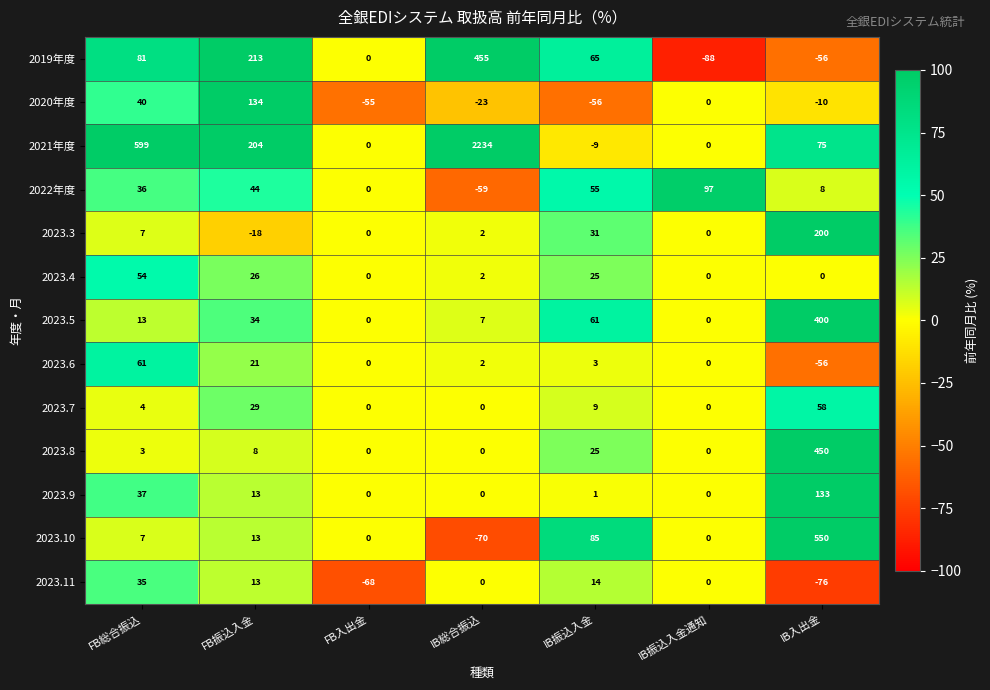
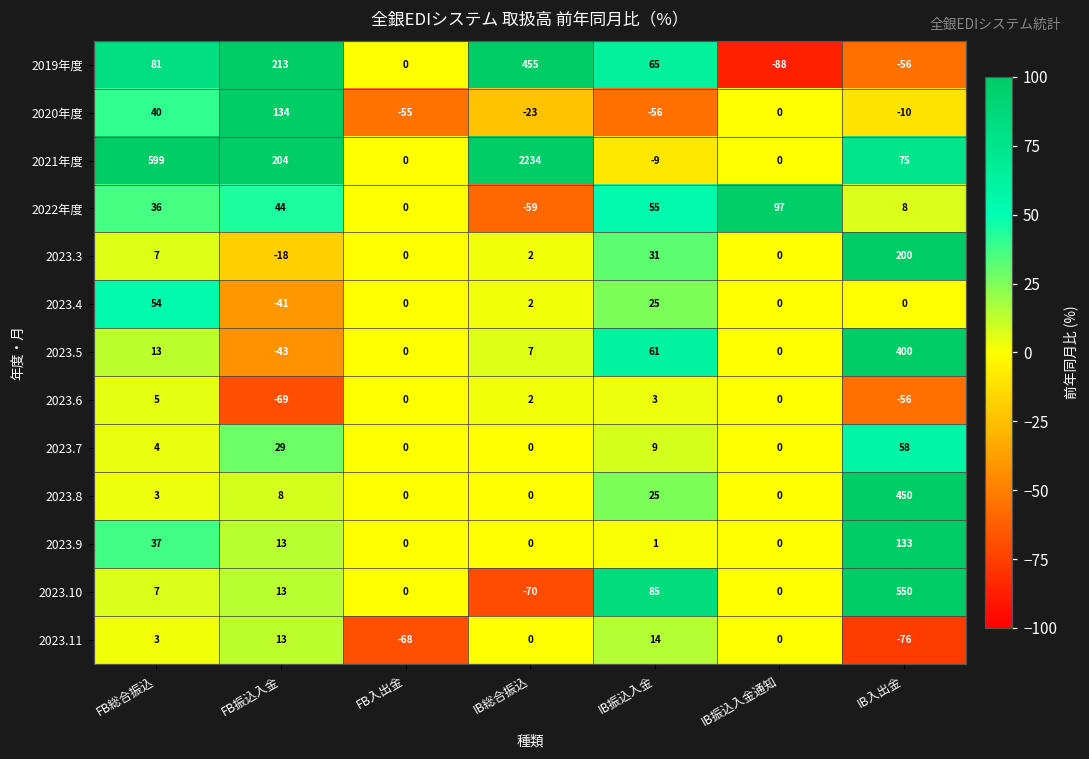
  {
    "2019年度": {
      "FB総合振込": 81,
      "FB振込入金": 213,
      "FB入出金": 0,
      "IB総合振込": 455,
      "IB振込入金": 65,
      "IB振込入金通知": -88,
      "IB入出金": -56
    },
    "2020年度": {
      "FB総合振込": 40,
      "FB振込入金": 134,
      "FB入出金": -55,
      "IB総合振込": -23,
      "IB振込入金": -56,
      "IB振込入金通知": 0,
      "IB入出金": -10
    },
    "2021年度": {
      "FB総合振込": 599,
      "FB振込入金": 204,
      "FB入出金": 0,
      "IB総合振込": 2234,
      "IB振込入金": -9,
      "IB振込入金通知": 0,
      "IB入出金": 75
    },
    "2022年度": {
      "FB総合振込": 36,
      "FB振込入金": 44,
      "FB入出金": 0,
      "IB総合振込": -59,
      "IB振込入金": 55,
      "IB振込入金通知": 97,
      "IB入出金": 8
    },
    "2023.3": {
      "FB総合振込": 7,
      "FB振込入金": -18,
      "FB入出金": 0,
      "IB総合振込": 2,
      "IB振込入金": 31,
      "IB振込入金通知": 0,
      "IB入出金": 200
    },
    "2023.4": {
      "FB総合振込": 54,
-     "FB振込入金": 26,
+     "FB振込入金": -41,
      "FB入出金": 0,
      "IB総合振込": 2,
      "IB振込入金": 25,
      "IB振込入金通知": 0,
      "IB入出金": 0
    },
    "2023.5": {
      "FB総合振込": 13,
-     "FB振込入金": 34,
+     "FB振込入金": -43,
      "FB入出金": 0,
      "IB総合振込": 7,
      "IB振込入金": 61,
      "IB振込入金通知": 0,
      "IB入出金": 400
    },
    "2023.6": {
-     "FB総合振込": 61,
-     "FB振込入金": 21,
+     "FB総合振込": 5,
+     "FB振込入金": -69,
      "FB入出金": 0,
      "IB総合振込": 2,
      "IB振込入金": 3,
      "IB振込入金通知": 0,
      "IB入出金": -56
    },
    "2023.7": {
      "FB総合振込": 4,
      "FB振込入金": 29,
      "FB入出金": 0,
      "IB総合振込": 0,
      "IB振込入金": 9,
      "IB振込入金通知": 0,
      "IB入出金": 58
    },
    "2023.8": {
      "FB総合振込": 3,
      "FB振込入金": 8,
      "FB入出金": 0,
      "IB総合振込": 0,
      "IB振込入金": 25,
      "IB振込入金通知": 0,
      "IB入出金": 450
    },
    "2023.9": {
      "FB総合振込": 37,
      "FB振込入金": 13,
      "FB入出金": 0,
      "IB総合振込": 0,
      "IB振込入金": 1,
      "IB振込入金通知": 0,
      "IB入出金": 133
    },
    "2023.10": {
      "FB総合振込": 7,
      "FB振込入金": 13,
      "FB入出金": 0,
      "IB総合振込": -70,
      "IB振込入金": 85,
      "IB振込入金通知": 0,
      "IB入出金": 550
    },
    "2023.11": {
-     "FB総合振込": 35,
+     "FB総合振込": 3,
      "FB振込入金": 13,
      "FB入出金": -68,
      "IB総合振込": 0,
      "IB振込入金": 14,
      "IB振込入金通知": 0,
      "IB入出金": -76
    }
  }
